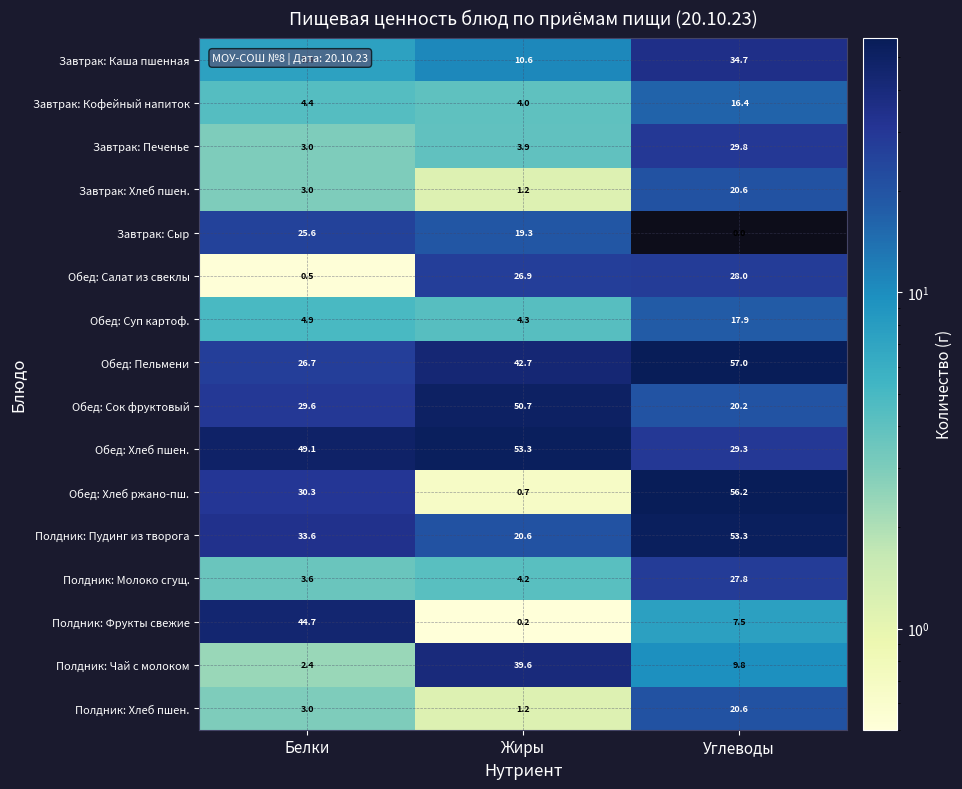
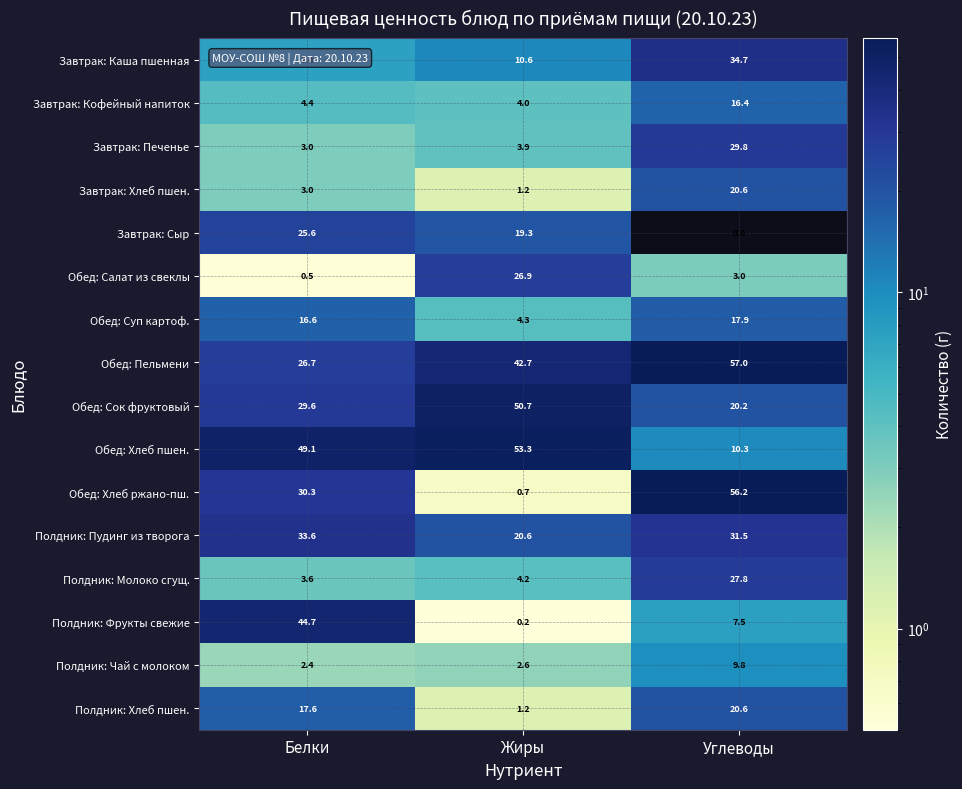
  {
    "Завтрак: Каша пшенная": {
      "Жиры": 10.6,
      "Углеводы": 34.7
    },
    "Завтрак: Кофейный напиток": {
      "Белки": 4.4,
      "Жиры": 4.0,
      "Углеводы": 16.4
    },
    "Завтрак: Печенье": {
      "Белки": 3.0,
      "Жиры": 3.9,
      "Углеводы": 29.8
    },
    "Завтрак: Хлеб пшен.": {
      "Белки": 3.0,
      "Жиры": 1.2,
      "Углеводы": 20.6
    },
    "Завтрак: Сыр": {
      "Белки": 25.6,
      "Жиры": 19.3
    },
    "Обед: Салат из свеклы": {
      "Белки": 0.5,
      "Жиры": 26.9,
-     "Углеводы": 28.0
+     "Углеводы": 3.0
    },
    "Обед: Суп картоф.": {
-     "Белки": 4.9,
+     "Белки": 16.6,
      "Жиры": 4.3,
      "Углеводы": 17.9
    },
    "Обед: Пельмени": {
      "Белки": 26.7,
      "Жиры": 42.7,
      "Углеводы": 57.0
    },
    "Обед: Сок фруктовый": {
      "Белки": 29.6,
      "Жиры": 50.7,
      "Углеводы": 20.2
    },
    "Обед: Хлеб пшен.": {
      "Белки": 49.1,
      "Жиры": 53.3,
-     "Углеводы": 29.3
+     "Углеводы": 10.3
    },
    "Обед: Хлеб ржано-пш.": {
      "Белки": 30.3,
      "Жиры": 0.7,
      "Углеводы": 56.2
    },
    "Полдник: Пудинг из творога": {
      "Белки": 33.6,
      "Жиры": 20.6,
-     "Углеводы": 53.3
+     "Углеводы": 31.5
    },
    "Полдник: Молоко сгущ.": {
      "Белки": 3.6,
      "Жиры": 4.2,
      "Углеводы": 27.8
    },
    "Полдник: Фрукты свежие": {
      "Белки": 44.7,
      "Жиры": 0.2,
      "Углеводы": 7.5
    },
    "Полдник: Чай с молоком": {
      "Белки": 2.4,
-     "Жиры": 39.6,
+     "Жиры": 2.6,
      "Углеводы": 9.8
    },
    "Полдник: Хлеб пшен.": {
-     "Белки": 3.0,
+     "Белки": 17.6,
      "Жиры": 1.2,
      "Углеводы": 20.6
    }
  }
